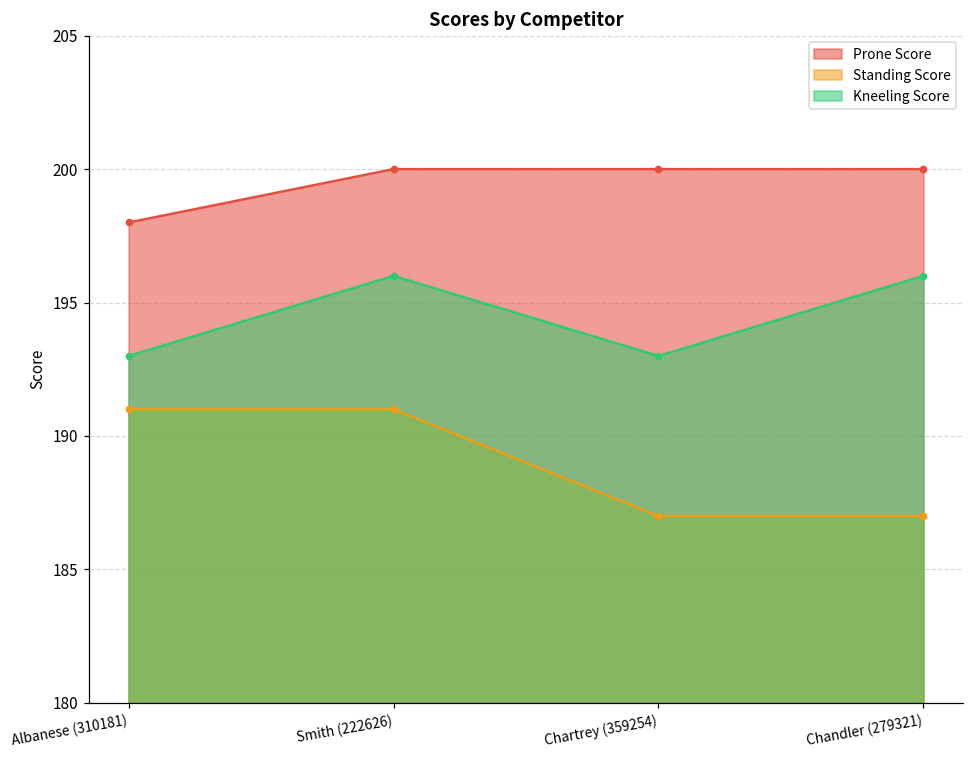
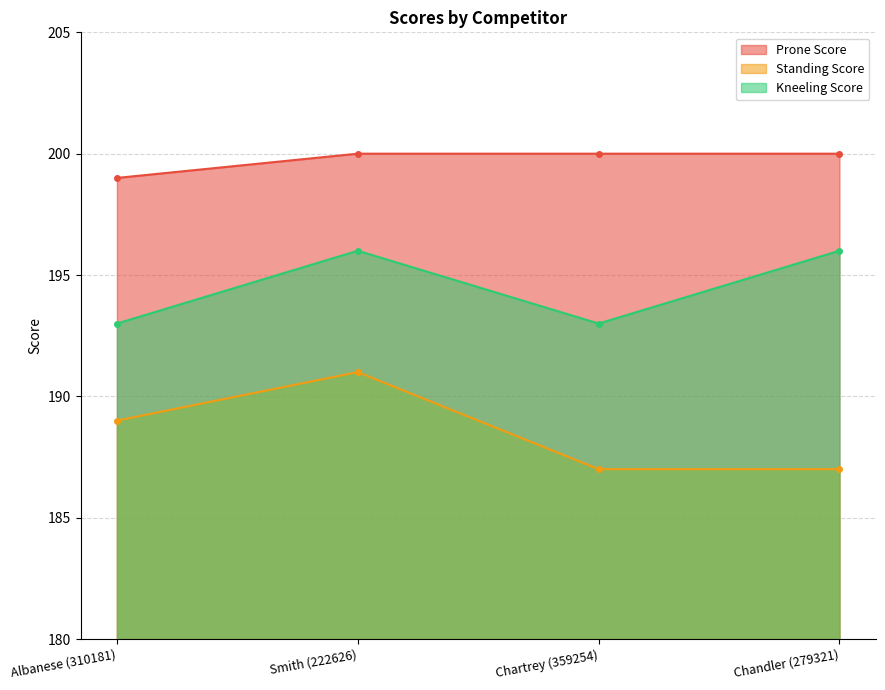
  {
    "Prone Score": {
-     "Albanese (310181)": 198,
+     "Albanese (310181)": 199,
      "Smith (222626)": 200,
      "Chartrey (359254)": 200,
      "Chandler (279321)": 200
    },
    "Standing Score": {
-     "Albanese (310181)": 191,
+     "Albanese (310181)": 189,
      "Smith (222626)": 191,
      "Chartrey (359254)": 187,
      "Chandler (279321)": 187
    },
    "Kneeling Score": {
      "Albanese (310181)": 193,
      "Smith (222626)": 196,
      "Chartrey (359254)": 193,
      "Chandler (279321)": 196
    }
  }
